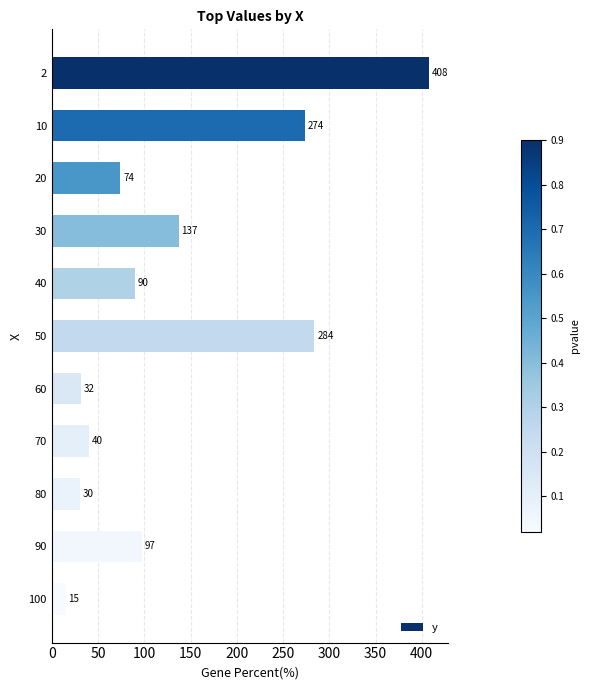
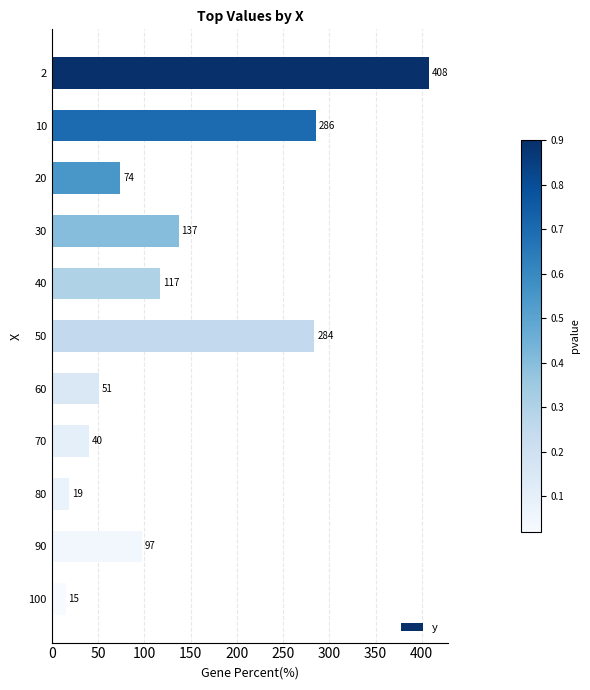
  {
    "2": 408,
-   "10": 274,
+   "10": 286,
    "20": 74,
    "30": 137,
-   "40": 90,
+   "40": 117,
    "50": 284,
-   "60": 32,
+   "60": 51,
    "70": 40,
-   "80": 30,
+   "80": 19,
    "90": 97,
    "100": 15
  }
